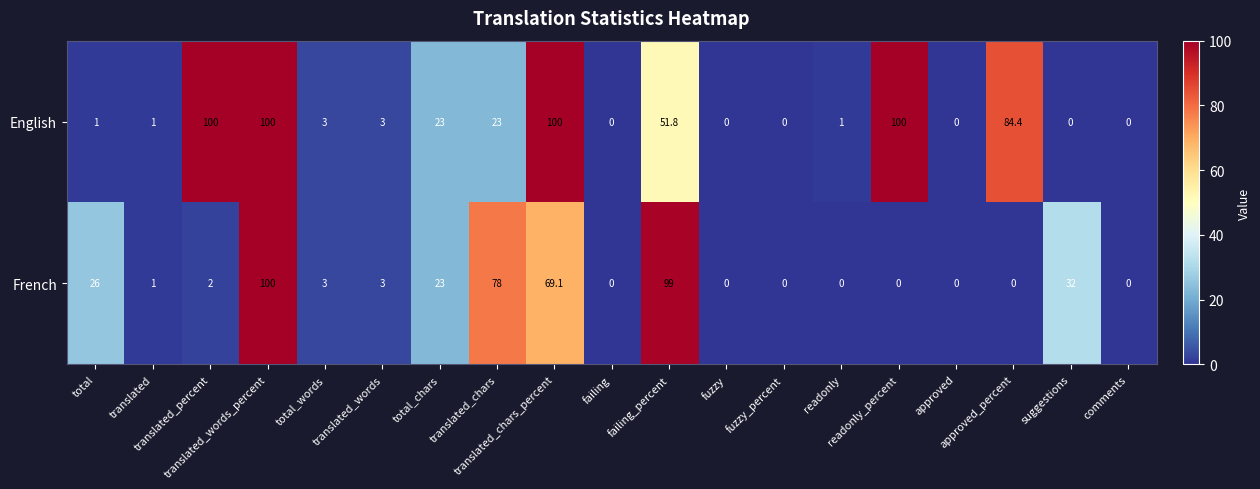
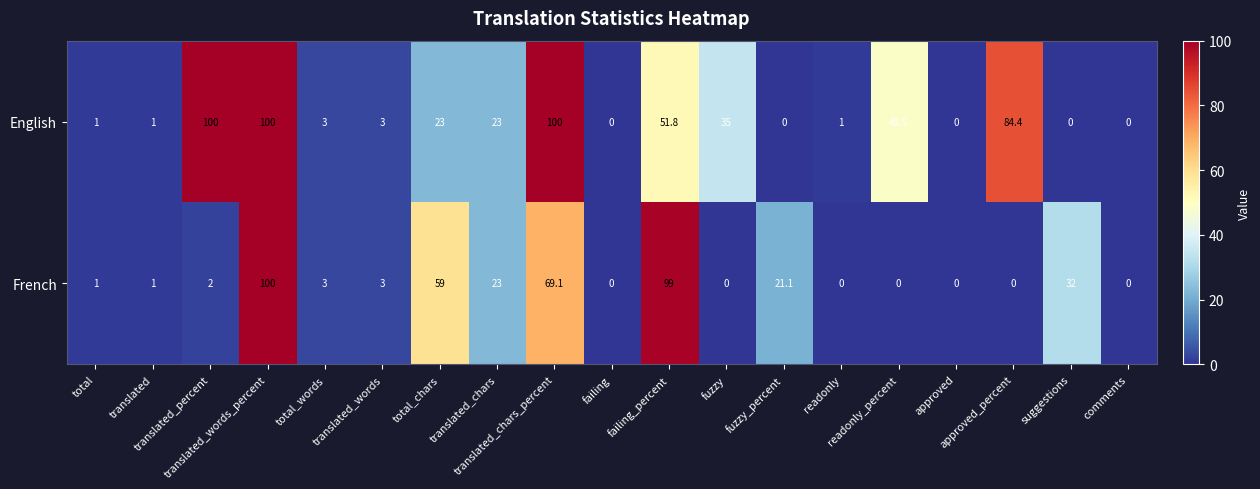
  {
    "English": {
      "total": 1,
      "translated": 1,
      "translated_percent": 100,
      "translated_words_percent": 100,
      "total_words": 3,
      "translated_words": 3,
      "total_chars": 23,
      "translated_chars": 23,
      "translated_chars_percent": 100,
      "failing": 0,
      "failing_percent": 51.8,
-     "fuzzy": 0,
+     "fuzzy": 35,
      "fuzzy_percent": 0,
      "readonly": 1,
-     "readonly_percent": 100,
+     "readonly_percent": 48.5,
      "approved": 0,
      "approved_percent": 84.4,
      "suggestions": 0,
      "comments": 0
    },
    "French": {
-     "total": 26,
+     "total": 1,
      "translated": 1,
      "translated_percent": 2,
      "translated_words_percent": 100,
      "total_words": 3,
      "translated_words": 3,
-     "total_chars": 23,
-     "translated_chars": 78,
+     "total_chars": 59,
+     "translated_chars": 23,
      "translated_chars_percent": 69.1,
      "failing": 0,
      "failing_percent": 99,
      "fuzzy": 0,
-     "fuzzy_percent": 0,
+     "fuzzy_percent": 21.1,
      "readonly": 0,
      "readonly_percent": 0,
      "approved": 0,
      "approved_percent": 0,
      "suggestions": 32,
      "comments": 0
    }
  }
